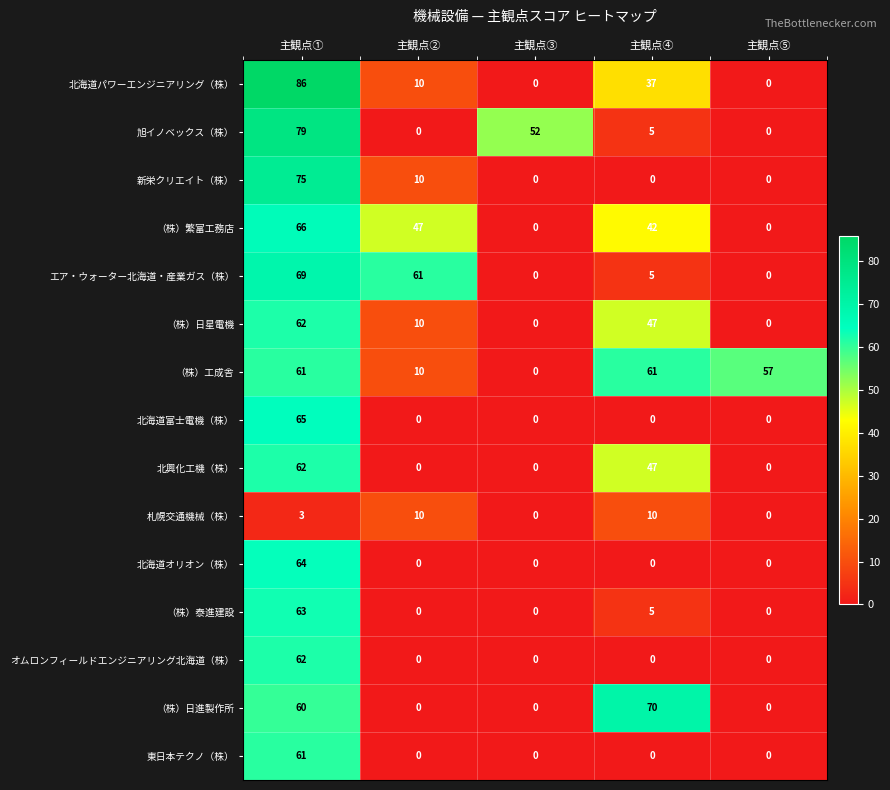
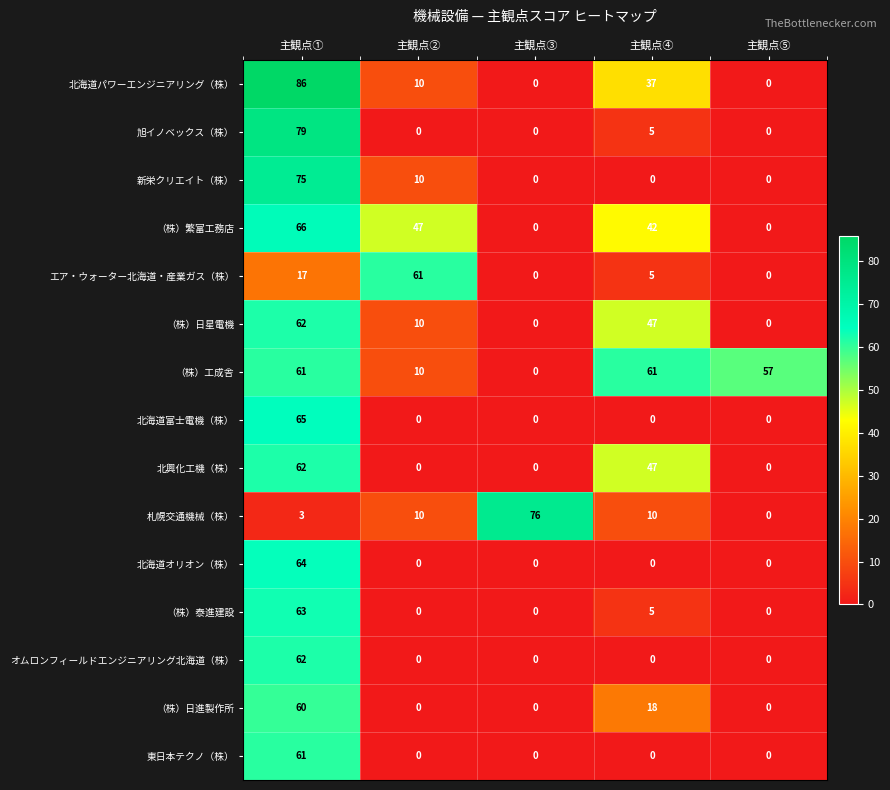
  {
    "北海道パワーエンジニアリング（株）": {
      "主観点①": 86,
      "主観点②": 10,
      "主観点③": 0,
      "主観点④": 37,
      "主観点⑤": 0
    },
    "旭イノベックス（株）": {
      "主観点①": 79,
      "主観点②": 0,
-     "主観点③": 52,
+     "主観点③": 0,
      "主観点④": 5,
      "主観点⑤": 0
    },
    "新栄クリエイト（株）": {
      "主観点①": 75,
      "主観点②": 10,
      "主観点③": 0,
      "主観点④": 0,
      "主観点⑤": 0
    },
    "（株）繁富工務店": {
      "主観点①": 66,
      "主観点②": 47,
      "主観点③": 0,
      "主観点④": 42,
      "主観点⑤": 0
    },
    "エア・ウォーター北海道・産業ガス（株）": {
-     "主観点①": 69,
+     "主観点①": 17,
      "主観点②": 61,
      "主観点③": 0,
      "主観点④": 5,
      "主観点⑤": 0
    },
    "（株）日星電機": {
      "主観点①": 62,
      "主観点②": 10,
      "主観点③": 0,
      "主観点④": 47,
      "主観点⑤": 0
    },
    "（株）工成舎": {
      "主観点①": 61,
      "主観点②": 10,
      "主観点③": 0,
      "主観点④": 61,
      "主観点⑤": 57
    },
    "北海道富士電機（株）": {
      "主観点①": 65,
      "主観点②": 0,
      "主観点③": 0,
      "主観点④": 0,
      "主観点⑤": 0
    },
    "北興化工機（株）": {
      "主観点①": 62,
      "主観点②": 0,
      "主観点③": 0,
      "主観点④": 47,
      "主観点⑤": 0
    },
    "札幌交通機械（株）": {
      "主観点①": 3,
      "主観点②": 10,
-     "主観点③": 0,
+     "主観点③": 76,
      "主観点④": 10,
      "主観点⑤": 0
    },
    "北海道オリオン（株）": {
      "主観点①": 64,
      "主観点②": 0,
      "主観点③": 0,
      "主観点④": 0,
      "主観点⑤": 0
    },
    "（株）泰進建設": {
      "主観点①": 63,
      "主観点②": 0,
      "主観点③": 0,
      "主観点④": 5,
      "主観点⑤": 0
    },
    "オムロンフィールドエンジニアリング北海道（株）": {
      "主観点①": 62,
      "主観点②": 0,
      "主観点③": 0,
      "主観点④": 0,
      "主観点⑤": 0
    },
    "（株）日進製作所": {
      "主観点①": 60,
      "主観点②": 0,
      "主観点③": 0,
-     "主観点④": 70,
+     "主観点④": 18,
      "主観点⑤": 0
    },
    "東日本テクノ（株）": {
      "主観点①": 61,
      "主観点②": 0,
      "主観点③": 0,
      "主観点④": 0,
      "主観点⑤": 0
    }
  }
